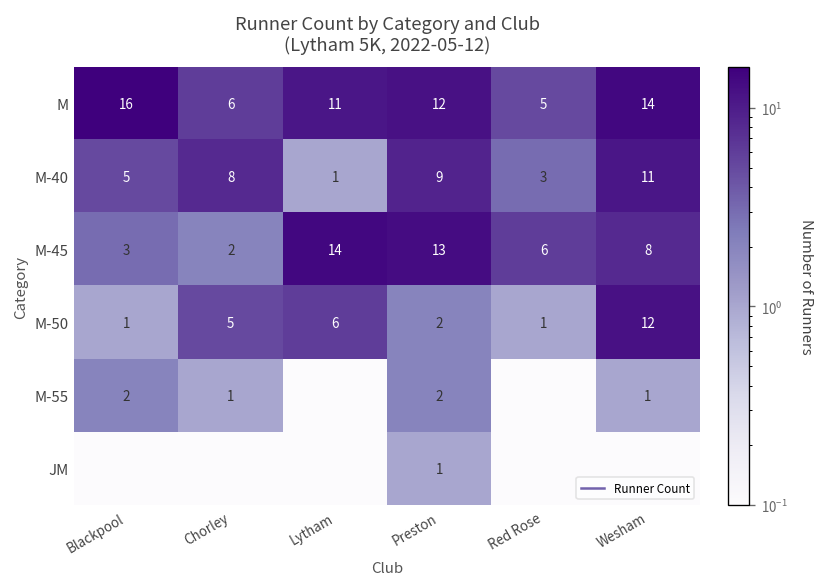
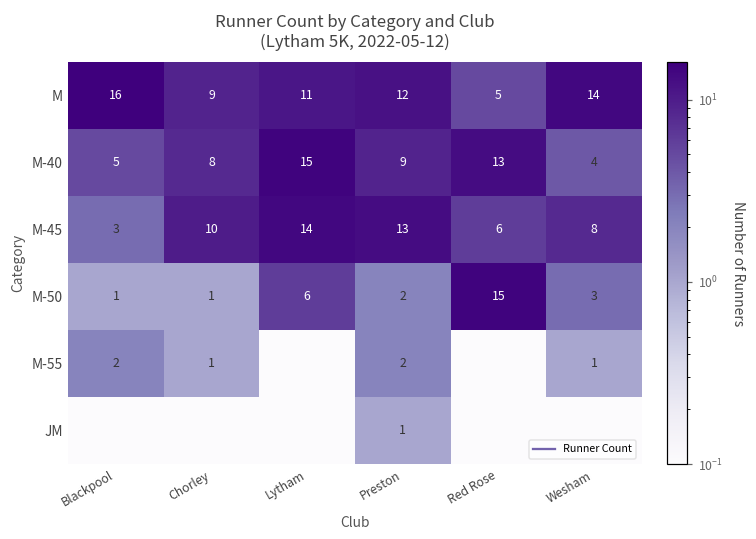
  {
    "M": {
      "Blackpool": 16,
-     "Chorley": 6,
+     "Chorley": 9,
      "Lytham": 11,
      "Preston": 12,
      "Red Rose": 5,
      "Wesham": 14
    },
    "M-40": {
      "Blackpool": 5,
      "Chorley": 8,
-     "Lytham": 1,
+     "Lytham": 15,
      "Preston": 9,
-     "Red Rose": 3,
-     "Wesham": 11
+     "Red Rose": 13,
+     "Wesham": 4
    },
    "M-45": {
      "Blackpool": 3,
-     "Chorley": 2,
+     "Chorley": 10,
      "Lytham": 14,
      "Preston": 13,
      "Red Rose": 6,
      "Wesham": 8
    },
    "M-50": {
      "Blackpool": 1,
-     "Chorley": 5,
+     "Chorley": 1,
      "Lytham": 6,
      "Preston": 2,
-     "Red Rose": 1,
-     "Wesham": 12
+     "Red Rose": 15,
+     "Wesham": 3
    },
    "M-55": {
      "Blackpool": 2,
      "Chorley": 1,
      "Preston": 2,
      "Wesham": 1
    },
    "JM": {
      "Preston": 1
    }
  }
